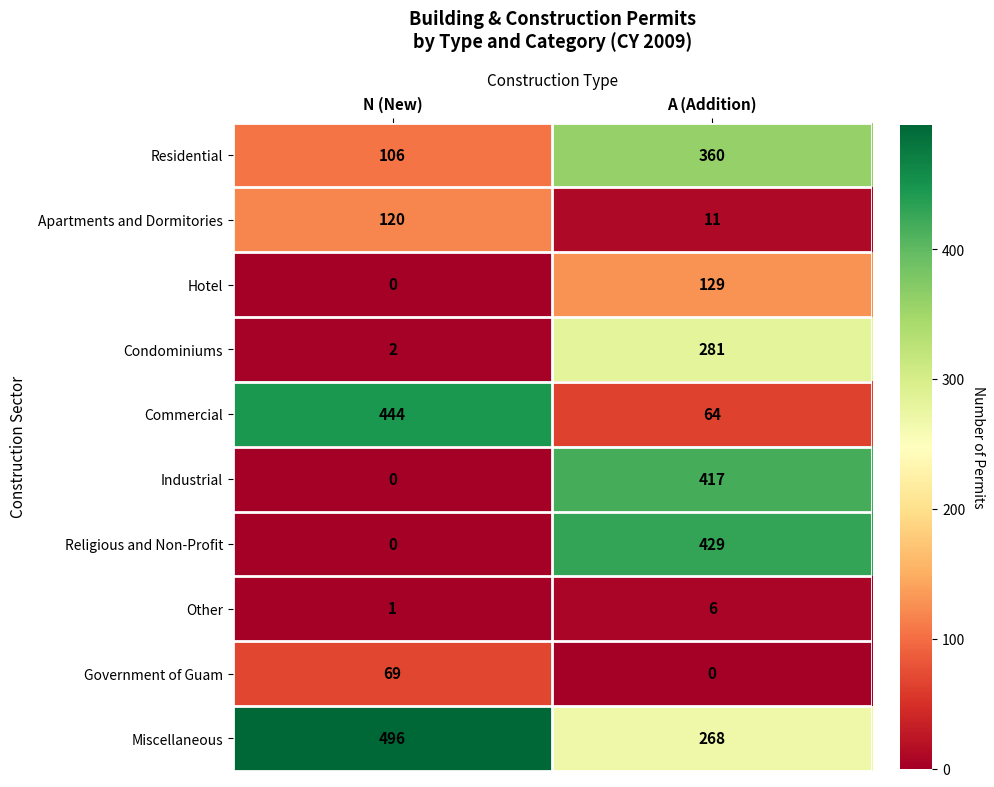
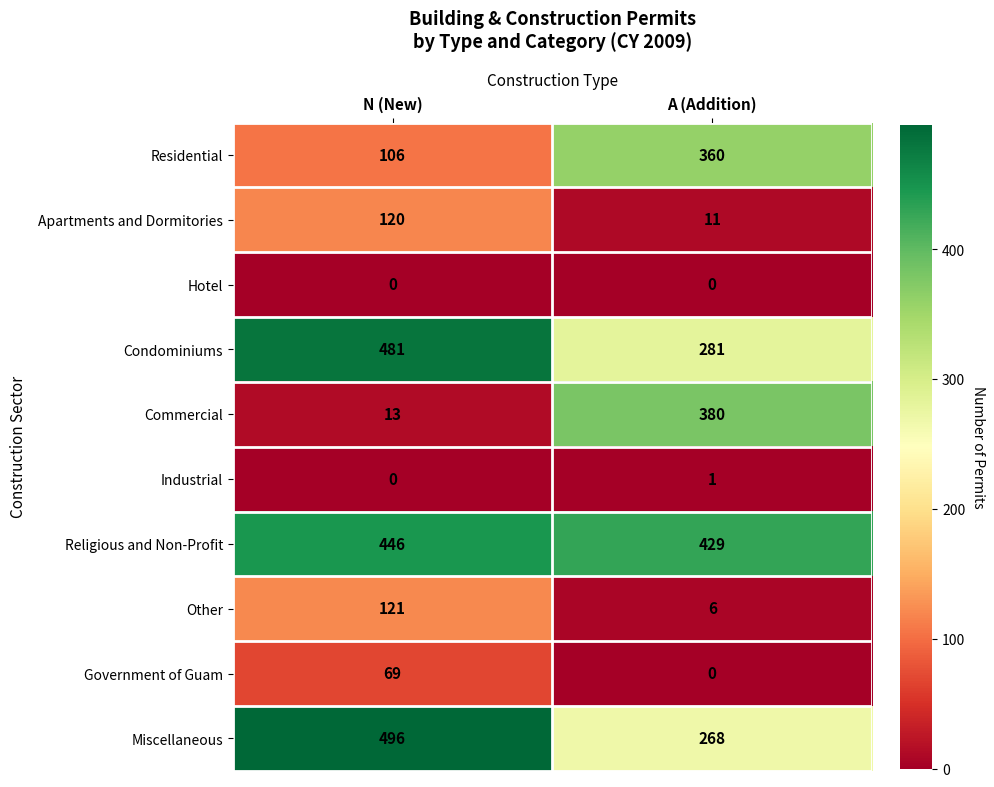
  {
    "Residential": {
      "N (New)": 106,
      "A (Addition)": 360
    },
    "Apartments and Dormitories": {
      "N (New)": 120,
      "A (Addition)": 11
    },
    "Hotel": {
      "N (New)": 0,
-     "A (Addition)": 129
+     "A (Addition)": 0
    },
    "Condominiums": {
-     "N (New)": 2,
+     "N (New)": 481,
      "A (Addition)": 281
    },
    "Commercial": {
-     "N (New)": 444,
-     "A (Addition)": 64
+     "N (New)": 13,
+     "A (Addition)": 380
    },
    "Industrial": {
      "N (New)": 0,
-     "A (Addition)": 417
+     "A (Addition)": 1
    },
    "Religious and Non-Profit": {
-     "N (New)": 0,
+     "N (New)": 446,
      "A (Addition)": 429
    },
    "Other": {
-     "N (New)": 1,
+     "N (New)": 121,
      "A (Addition)": 6
    },
    "Government of Guam": {
      "N (New)": 69,
      "A (Addition)": 0
    },
    "Miscellaneous": {
      "N (New)": 496,
      "A (Addition)": 268
    }
  }
